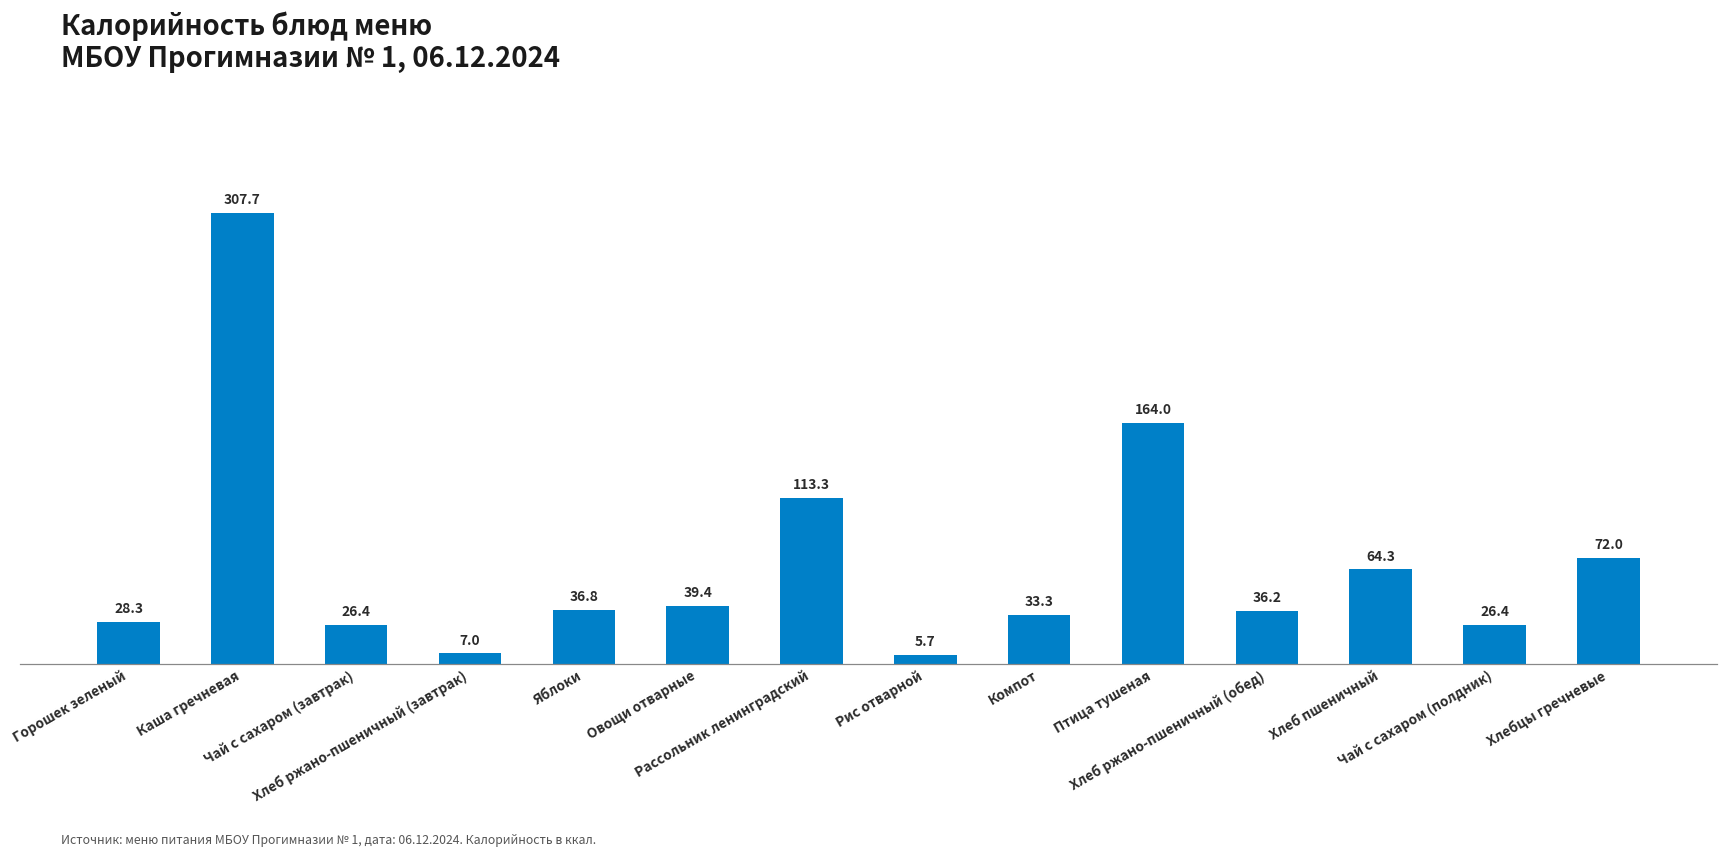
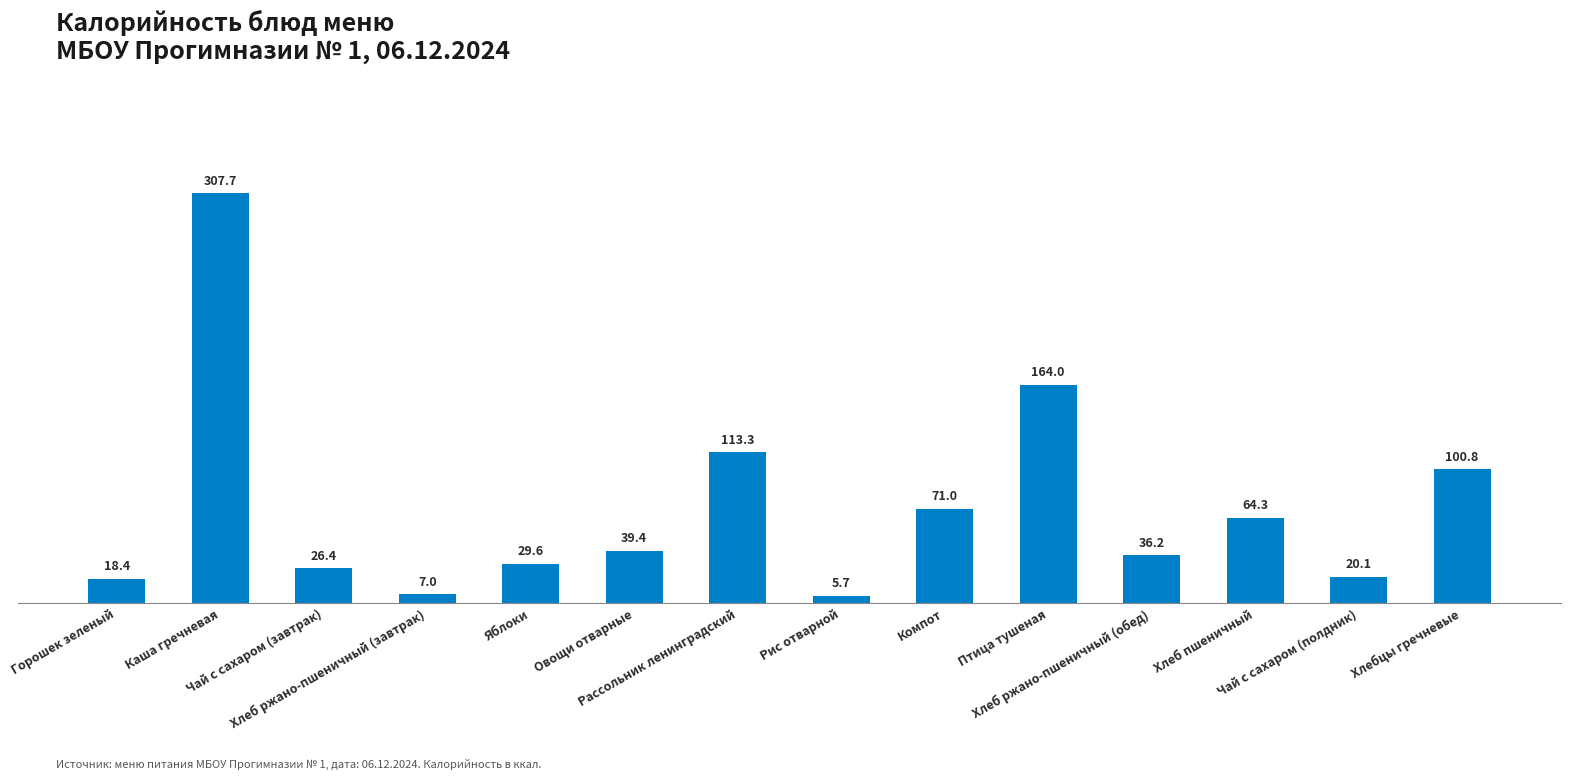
  {
-   "Горошек зеленый": 28.3,
+   "Горошек зеленый": 18.4,
    "Каша гречневая": 307.7,
    "Чай с сахаром (завтрак)": 26.4,
    "Хлеб ржано-пшеничный (завтрак)": 7.0,
-   "Яблоки": 36.8,
+   "Яблоки": 29.6,
    "Овощи отварные": 39.4,
    "Рассольник ленинградский": 113.3,
    "Рис отварной": 5.7,
-   "Компот": 33.3,
+   "Компот": 71.0,
    "Птица тушеная": 164.0,
    "Хлеб ржано-пшеничный (обед)": 36.2,
    "Хлеб пшеничный": 64.3,
-   "Чай с сахаром (полдник)": 26.4,
-   "Хлебцы гречневые": 72.0
+   "Чай с сахаром (полдник)": 20.1,
+   "Хлебцы гречневые": 100.8
  }
